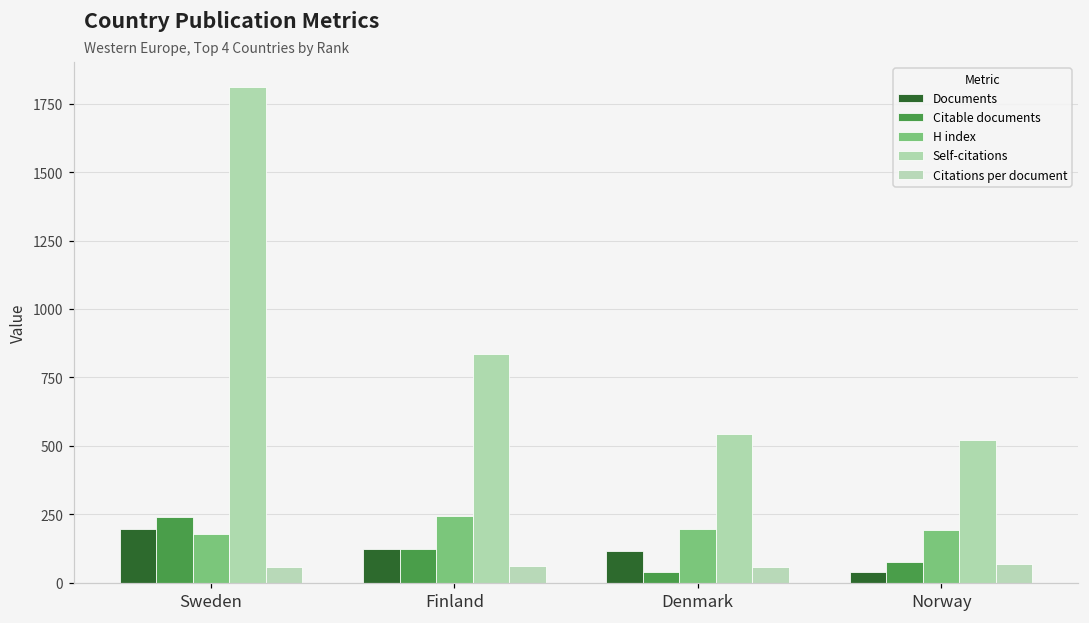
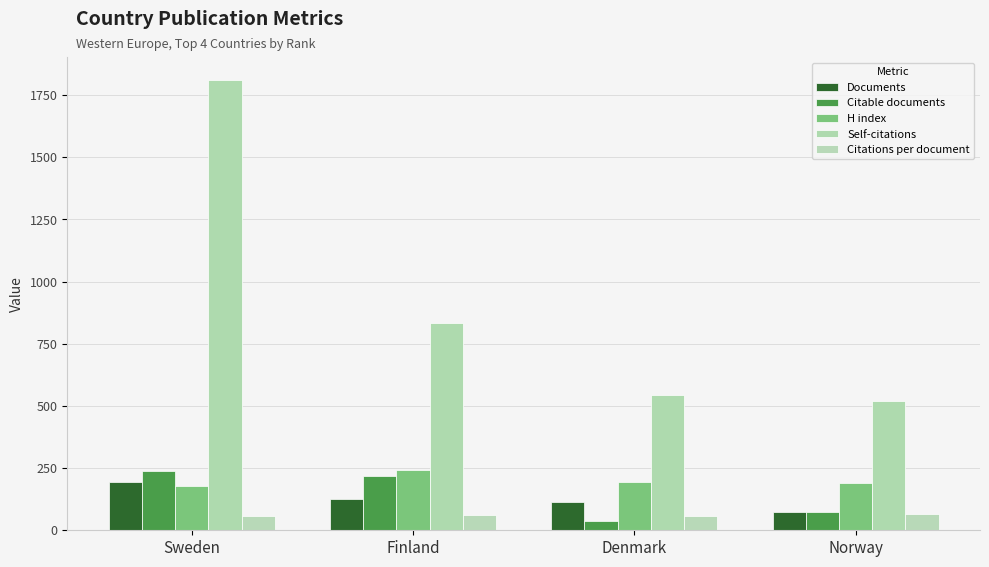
  {
    "Documents": {
      "Sweden": 200,
      "Finland": 120,
      "Denmark": 110,
-     "Norway": 40
+     "Norway": 80
    },
    "Citable documents": {
      "Sweden": 240,
-     "Finland": 120,
+     "Finland": 220,
      "Denmark": 40,
      "Norway": 80
    },
    "H index": {
      "Sweden": 180,
      "Finland": 240,
      "Denmark": 200,
      "Norway": 190
    }
  }
